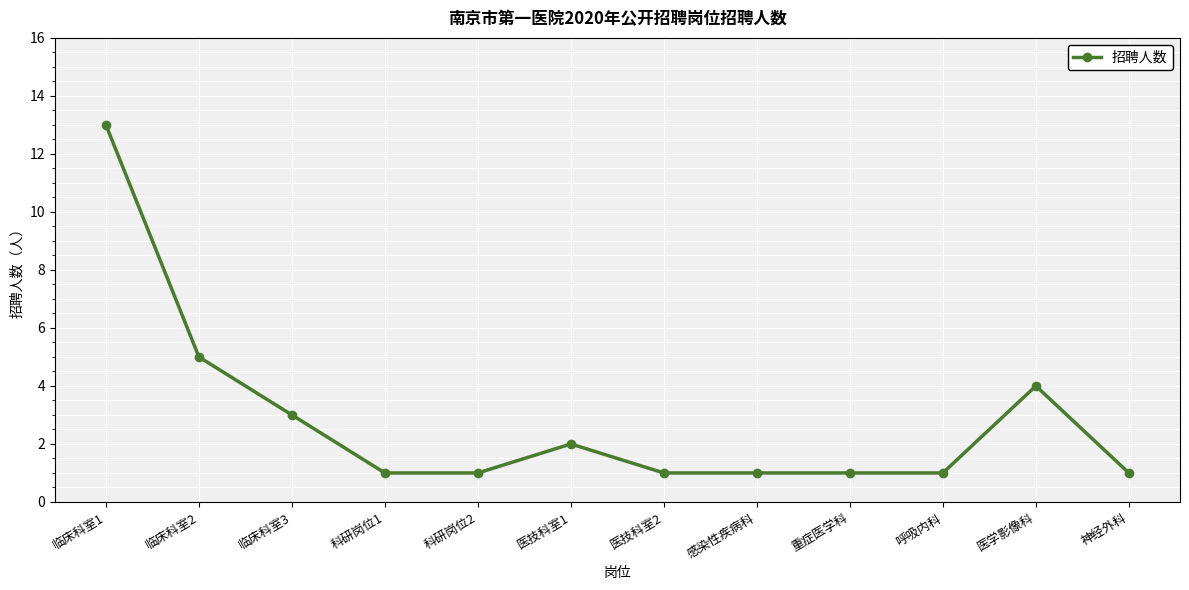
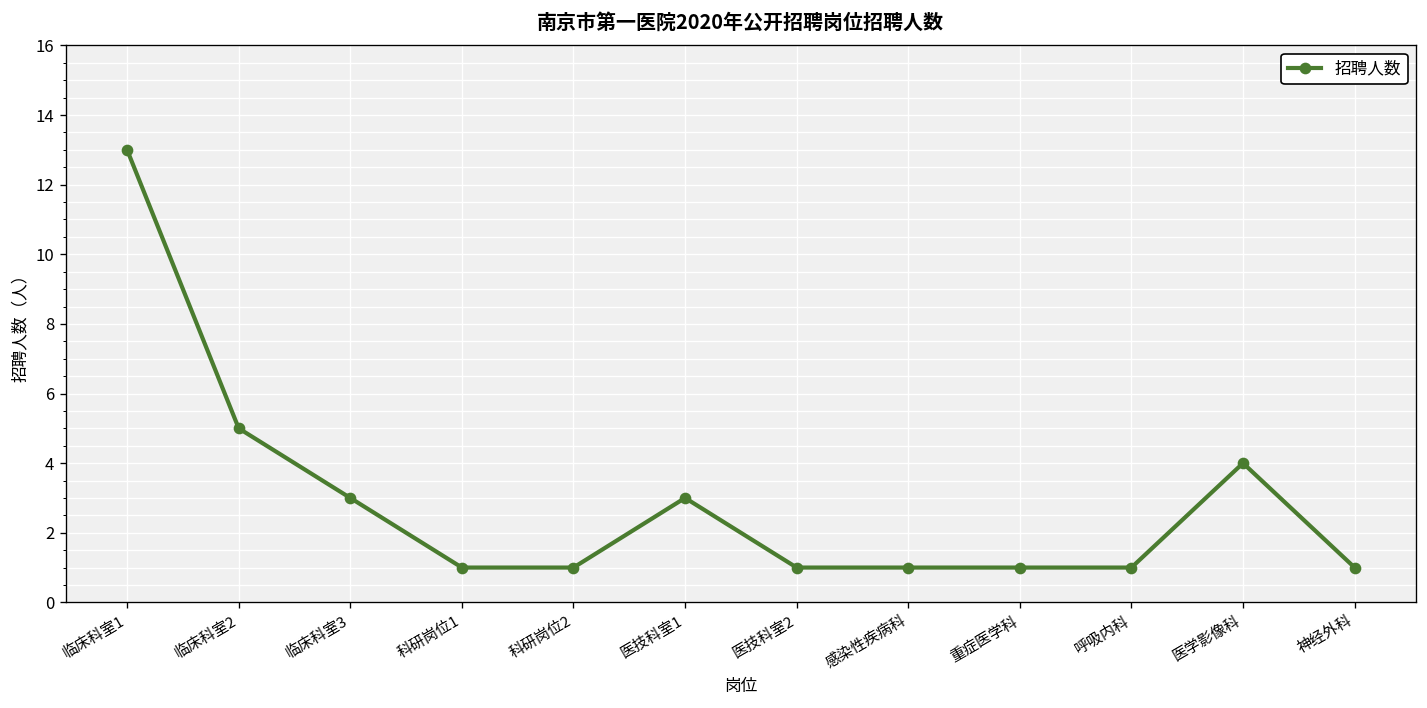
  {
    "临床科室1": 13,
    "临床科室2": 5,
    "临床科室3": 3,
    "科研岗位1": 1,
    "科研岗位2": 1,
-   "医技科室1": 2,
+   "医技科室1": 3,
    "医技科室2": 1,
    "感染性疾病科": 1,
    "重症医学科": 1,
    "呼吸内科": 1,
    "医学影像科": 4,
    "神经外科": 1
  }
